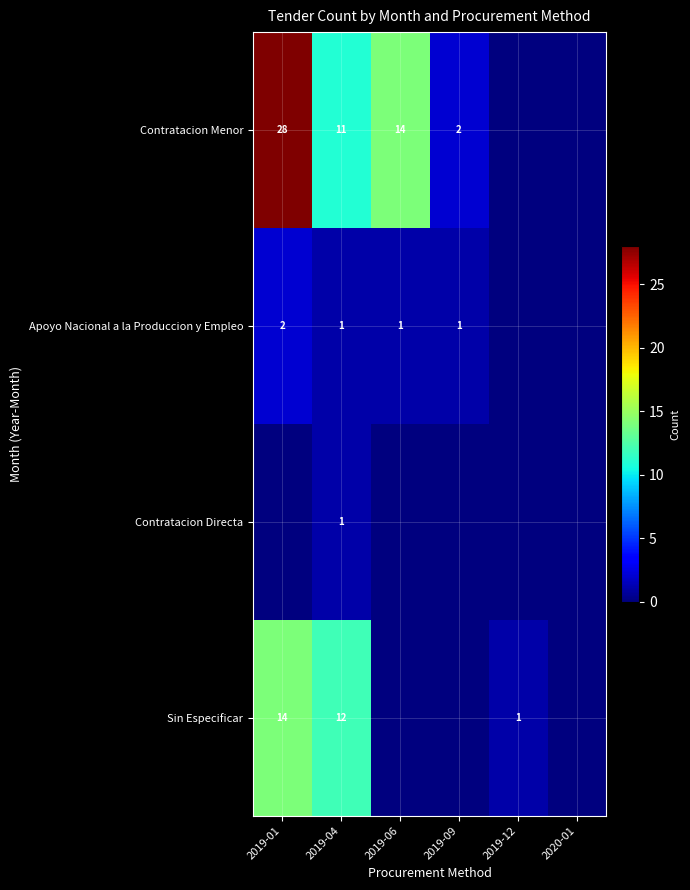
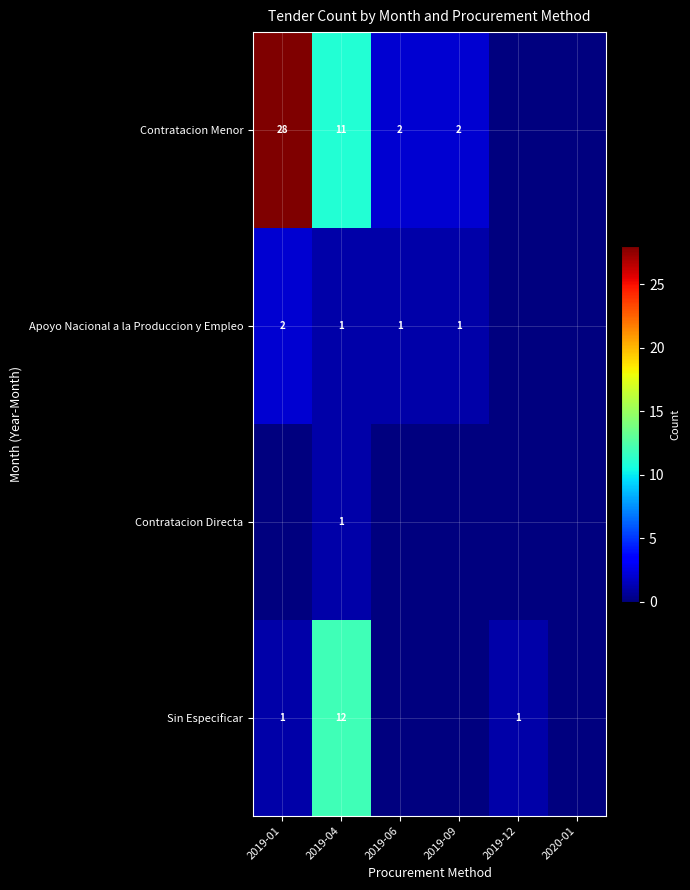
  {
    "Contratacion Menor": {
      "2019-01": 28,
      "2019-04": 11,
-     "2019-06": 14,
+     "2019-06": 2,
      "2019-09": 2
    },
    "Apoyo Nacional a la Produccion y Empleo": {
      "2019-01": 2,
      "2019-04": 1,
      "2019-06": 1,
      "2019-09": 1
    },
    "Contratacion Directa": {
      "2019-04": 1
    },
    "Sin Especificar": {
-     "2019-01": 14,
+     "2019-01": 1,
      "2019-04": 12,
      "2019-12": 1
    }
  }
